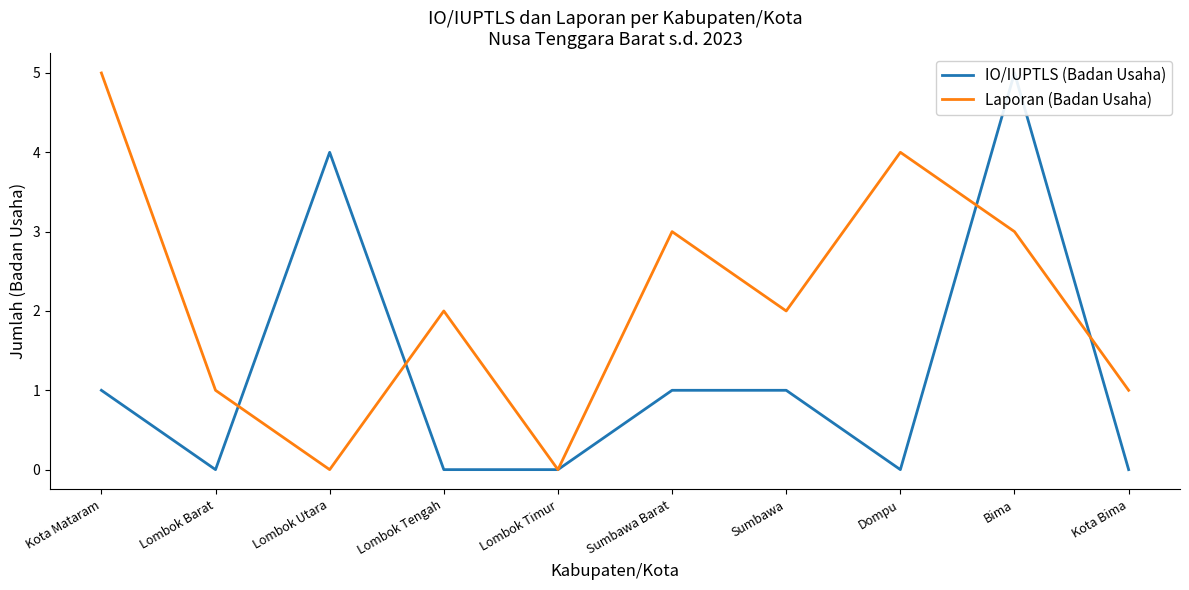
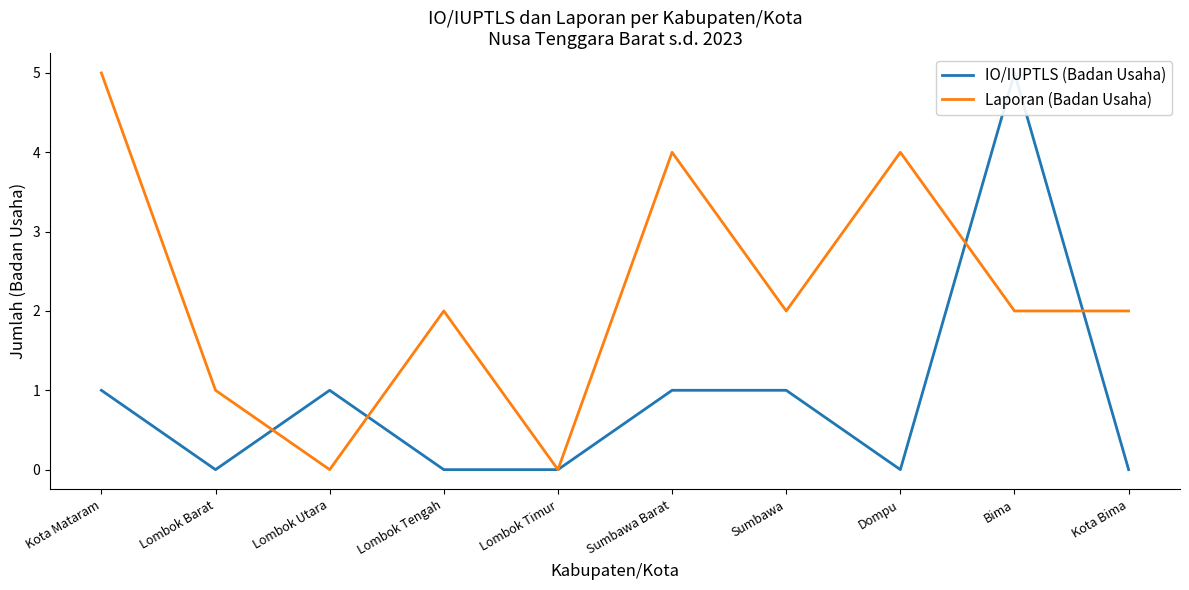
  {
    "IO/IUPTLS (Badan Usaha)": {
      "Kota Mataram": 1,
      "Lombok Barat": 0,
-     "Lombok Utara": 4,
+     "Lombok Utara": 1,
      "Lombok Tengah": 0,
      "Sumbawa Barat": 1,
      "Sumbawa": 1,
      "Dompu": 0,
      "Kota Bima": 0
    },
    "Laporan (Badan Usaha)": {
      "Kota Mataram": 5,
      "Lombok Barat": 1,
      "Lombok Utara": 0,
      "Lombok Tengah": 2,
-     "Sumbawa Barat": 3,
+     "Sumbawa Barat": 4,
      "Sumbawa": 2,
      "Dompu": 4,
-     "Bima": 3,
-     "Kota Bima": 1
+     "Bima": 2,
+     "Kota Bima": 2
    }
  }
